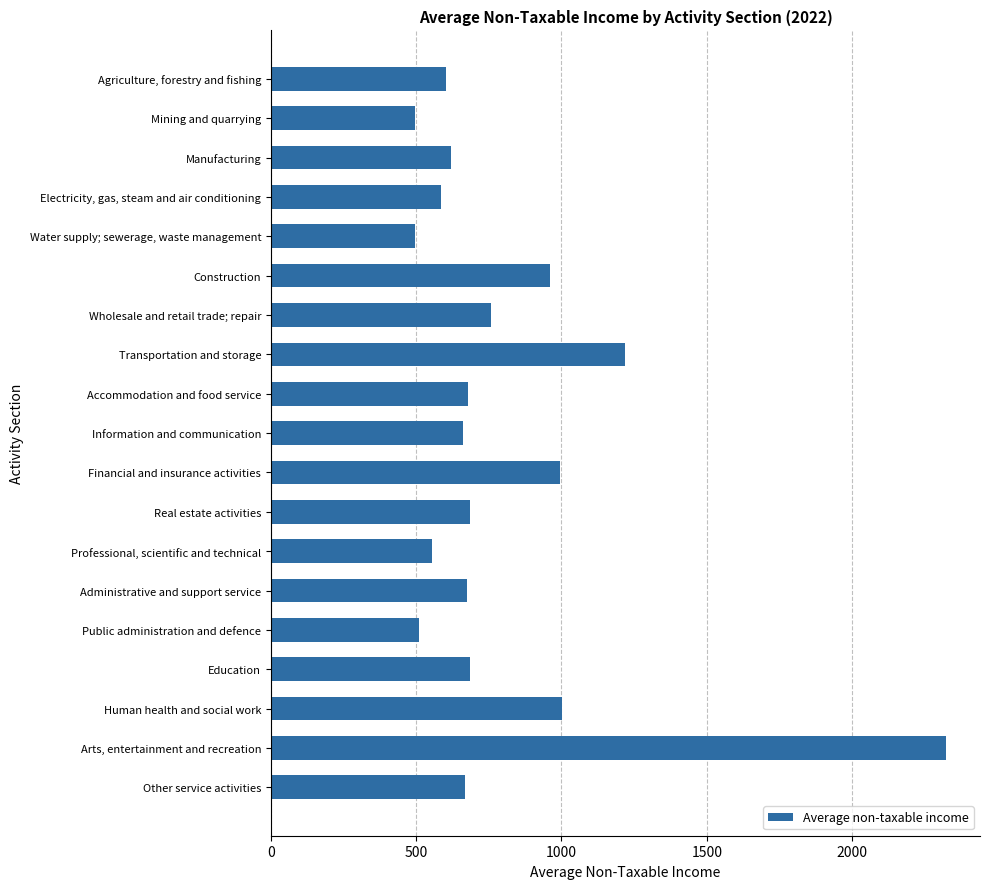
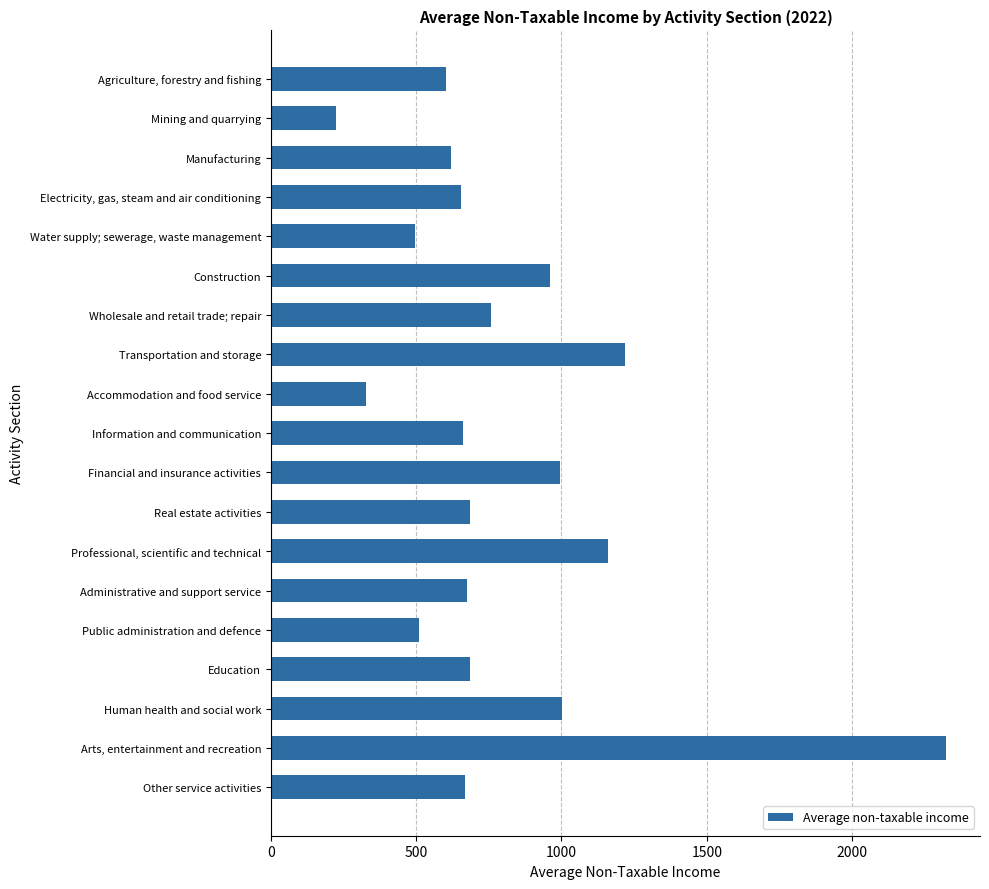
  {
    "Agriculture, forestry and fishing": 600,
-   "Mining and quarrying": 500,
+   "Mining and quarrying": 220,
    "Manufacturing": 620,
-   "Electricity, gas, steam and air conditioning": 590,
+   "Electricity, gas, steam and air conditioning": 650,
    "Water supply; sewerage, waste management": 500,
    "Construction": 960,
    "Wholesale and retail trade; repair": 760,
    "Transportation and storage": 1220,
-   "Accommodation and food service": 680,
+   "Accommodation and food service": 330,
    "Information and communication": 660,
    "Financial and insurance activities": 990,
    "Real estate activities": 690,
-   "Professional, scientific and technical": 560,
+   "Professional, scientific and technical": 1160,
    "Administrative and support service": 680,
    "Public administration and defence": 510,
    "Education": 680,
    "Human health and social work": 1000,
    "Arts, entertainment and recreation": 2320,
    "Other service activities": 670
  }
